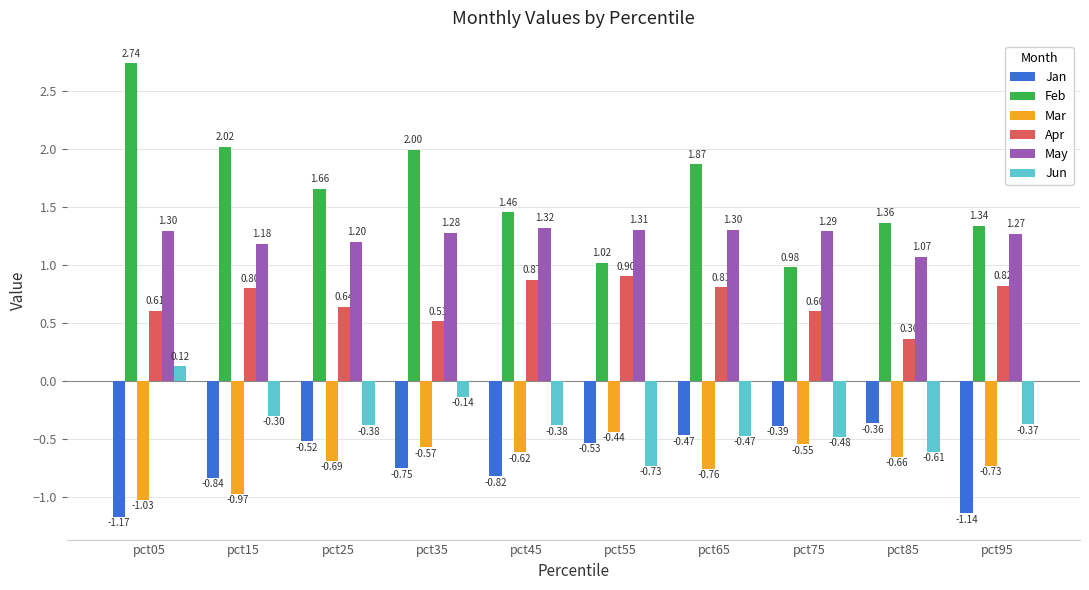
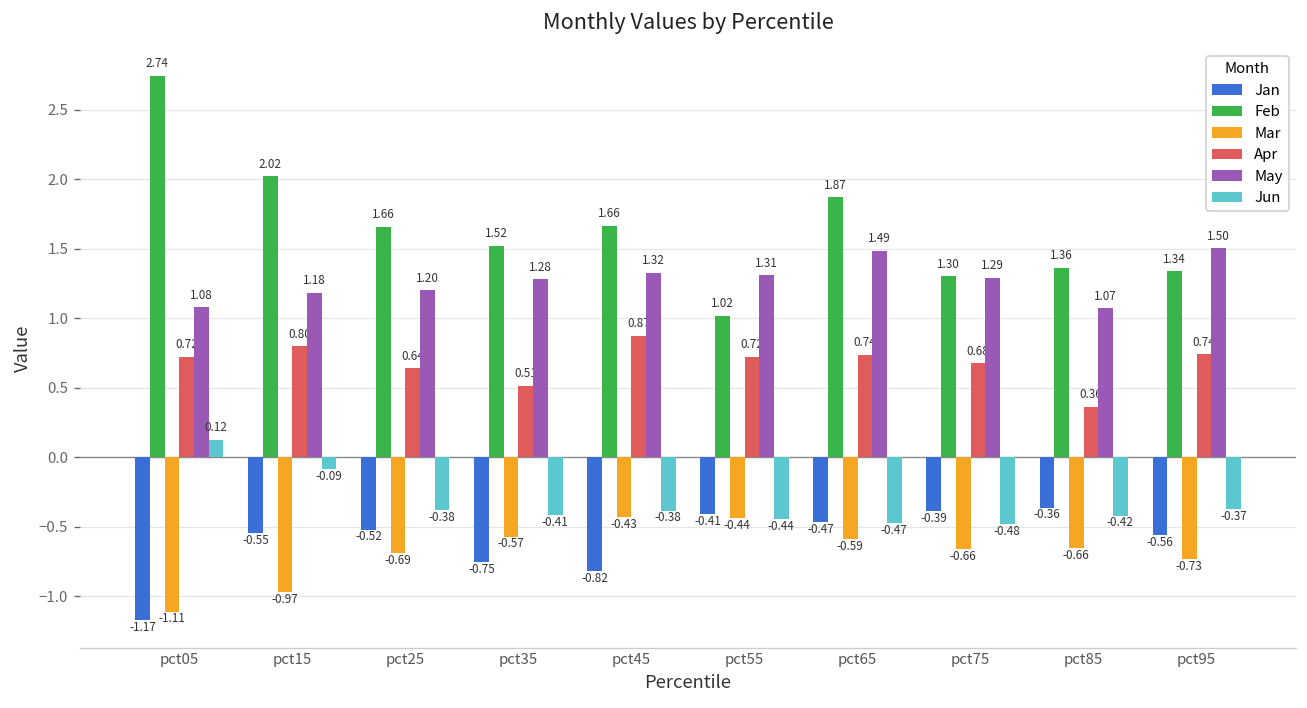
  {
    "Jan": {
      "pct05": -1.17,
-     "pct15": -0.84,
+     "pct15": -0.55,
      "pct25": -0.52,
      "pct35": -0.75,
      "pct45": -0.82,
-     "pct55": -0.53,
+     "pct55": -0.41,
      "pct65": -0.47,
      "pct75": -0.39,
      "pct85": -0.36,
-     "pct95": -1.14
+     "pct95": -0.56
    },
    "Feb": {
      "pct05": 2.74,
      "pct15": 2.02,
      "pct25": 1.66,
-     "pct35": 2.00,
-     "pct45": 1.46,
+     "pct35": 1.52,
+     "pct45": 1.66,
      "pct55": 1.02,
      "pct65": 1.87,
-     "pct75": 0.98,
+     "pct75": 1.30,
      "pct85": 1.36,
      "pct95": 1.34
    },
    "Mar": {
-     "pct05": -1.03,
+     "pct05": -1.11,
      "pct15": -0.97,
      "pct25": -0.69,
      "pct35": -0.57,
-     "pct45": -0.62,
+     "pct45": -0.43,
      "pct55": -0.44,
-     "pct65": -0.76,
-     "pct75": -0.55,
+     "pct65": -0.59,
+     "pct75": -0.66,
      "pct85": -0.66,
      "pct95": -0.73
    },
    "Apr": {
-     "pct05": 0.61,
+     "pct05": 0.72,
      "pct15": 0.80,
      "pct25": 0.64,
      "pct35": 0.51,
      "pct45": 0.87,
-     "pct55": 0.90,
-     "pct65": 0.81,
-     "pct75": 0.60,
+     "pct55": 0.72,
+     "pct65": 0.74,
+     "pct75": 0.68,
      "pct85": 0.36,
-     "pct95": 0.82
+     "pct95": 0.74
    },
    "May": {
-     "pct05": 1.30,
+     "pct05": 1.08,
      "pct15": 1.18,
      "pct25": 1.20,
      "pct35": 1.28,
      "pct45": 1.32,
      "pct55": 1.31,
-     "pct65": 1.30,
+     "pct65": 1.49,
      "pct75": 1.29,
      "pct85": 1.07,
-     "pct95": 1.27
+     "pct95": 1.50
    },
    "Jun": {
      "pct05": 0.12,
-     "pct15": -0.30,
+     "pct15": -0.09,
      "pct25": -0.38,
-     "pct35": -0.14,
+     "pct35": -0.41,
      "pct45": -0.38,
-     "pct55": -0.73,
+     "pct55": -0.44,
      "pct65": -0.47,
      "pct75": -0.48,
-     "pct85": -0.61,
+     "pct85": -0.42,
      "pct95": -0.37
    }
  }
